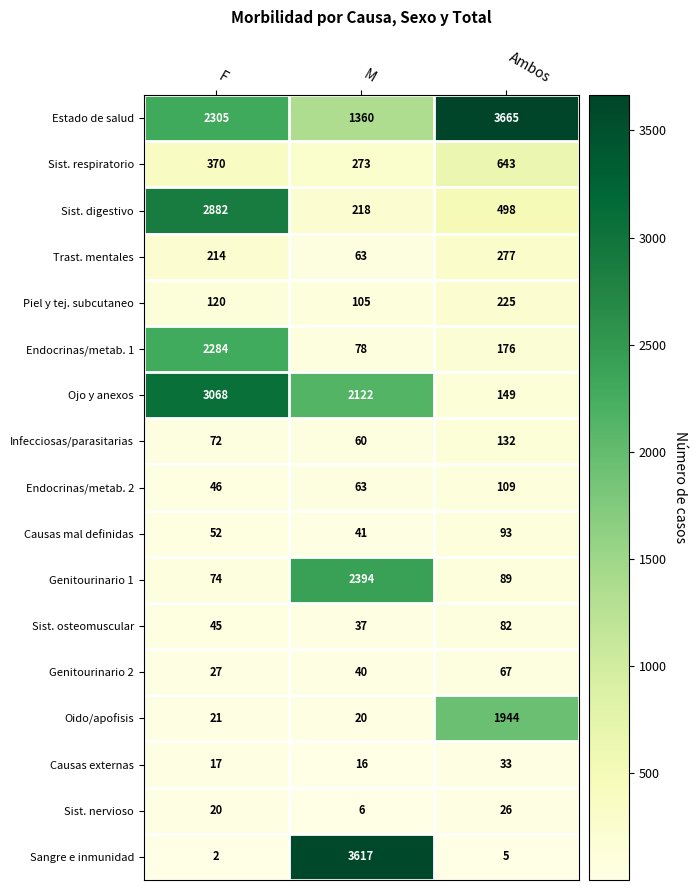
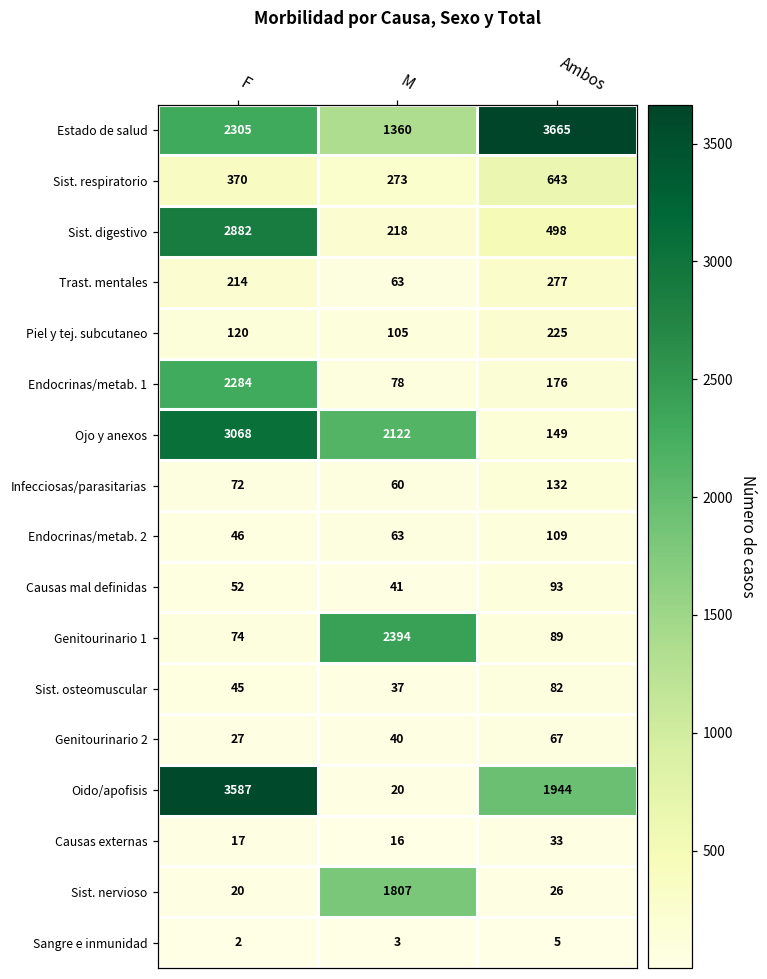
  {
    "Estado de salud": {
      "F": 2305,
      "M": 1360,
      "Ambos": 3665
    },
    "Sist. respiratorio": {
      "F": 370,
      "M": 273,
      "Ambos": 643
    },
    "Sist. digestivo": {
      "F": 2882,
      "M": 218,
      "Ambos": 498
    },
    "Trast. mentales": {
      "F": 214,
      "M": 63,
      "Ambos": 277
    },
    "Piel y tej. subcutaneo": {
      "F": 120,
      "M": 105,
      "Ambos": 225
    },
    "Endocrinas/metab. 1": {
      "F": 2284,
      "M": 78,
      "Ambos": 176
    },
    "Ojo y anexos": {
      "F": 3068,
      "M": 2122,
      "Ambos": 149
    },
    "Infecciosas/parasitarias": {
      "F": 72,
      "M": 60,
      "Ambos": 132
    },
    "Endocrinas/metab. 2": {
      "F": 46,
      "M": 63,
      "Ambos": 109
    },
    "Causas mal definidas": {
      "F": 52,
      "M": 41,
      "Ambos": 93
    },
    "Genitourinario 1": {
      "F": 74,
      "M": 2394,
      "Ambos": 89
    },
    "Sist. osteomuscular": {
      "F": 45,
      "M": 37,
      "Ambos": 82
    },
    "Genitourinario 2": {
      "F": 27,
      "M": 40,
      "Ambos": 67
    },
    "Oido/apofisis": {
-     "F": 21,
+     "F": 3587,
      "M": 20,
      "Ambos": 1944
    },
    "Causas externas": {
      "F": 17,
      "M": 16,
      "Ambos": 33
    },
    "Sist. nervioso": {
      "F": 20,
-     "M": 6,
+     "M": 1807,
      "Ambos": 26
    },
    "Sangre e inmunidad": {
      "F": 2,
-     "M": 3617,
+     "M": 3,
      "Ambos": 5
    }
  }
